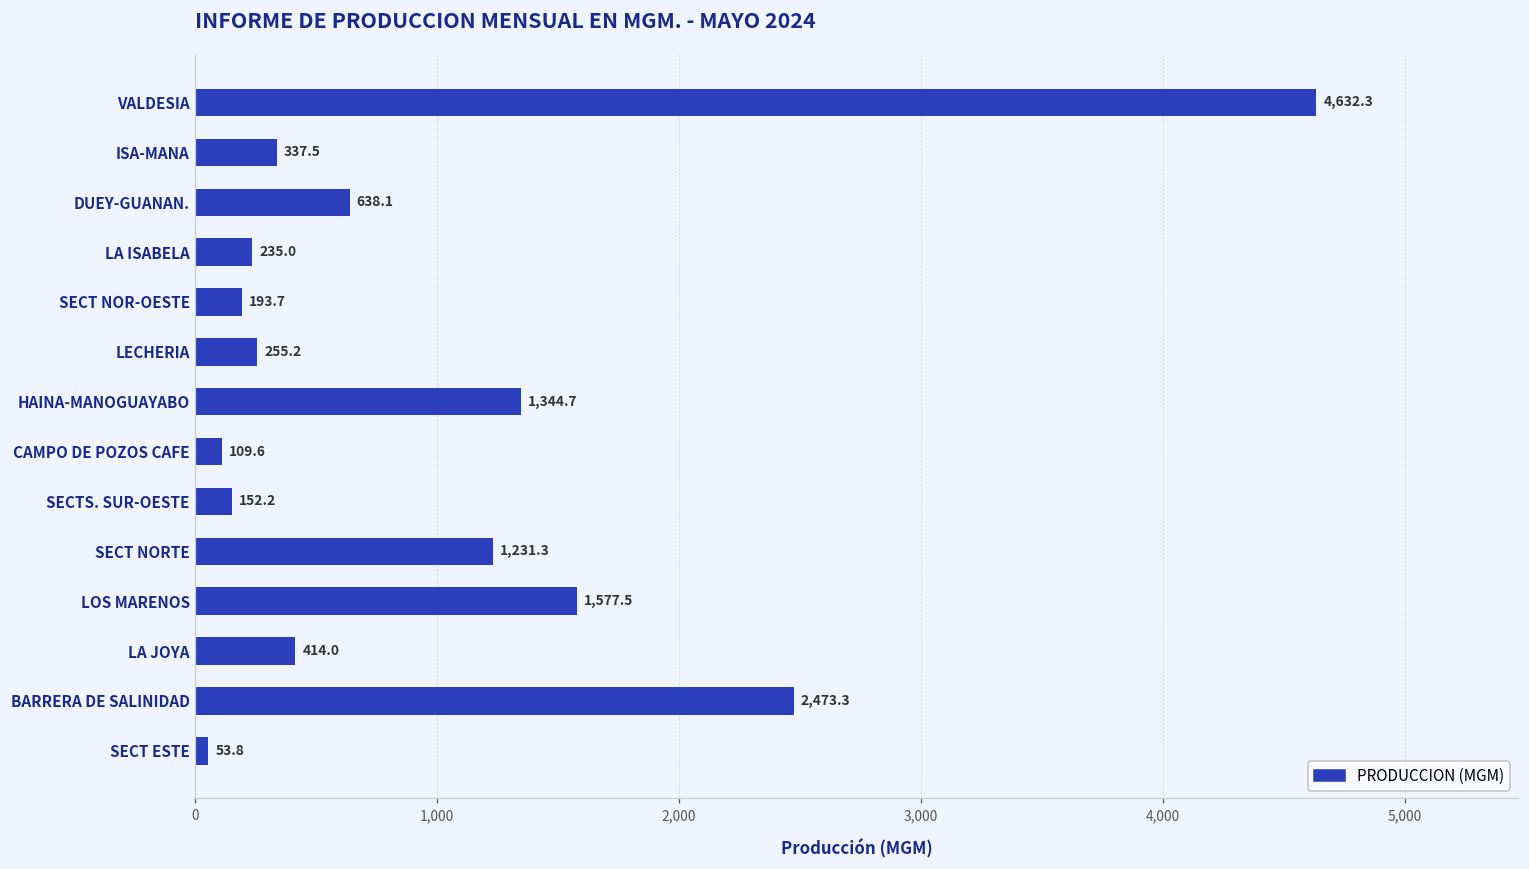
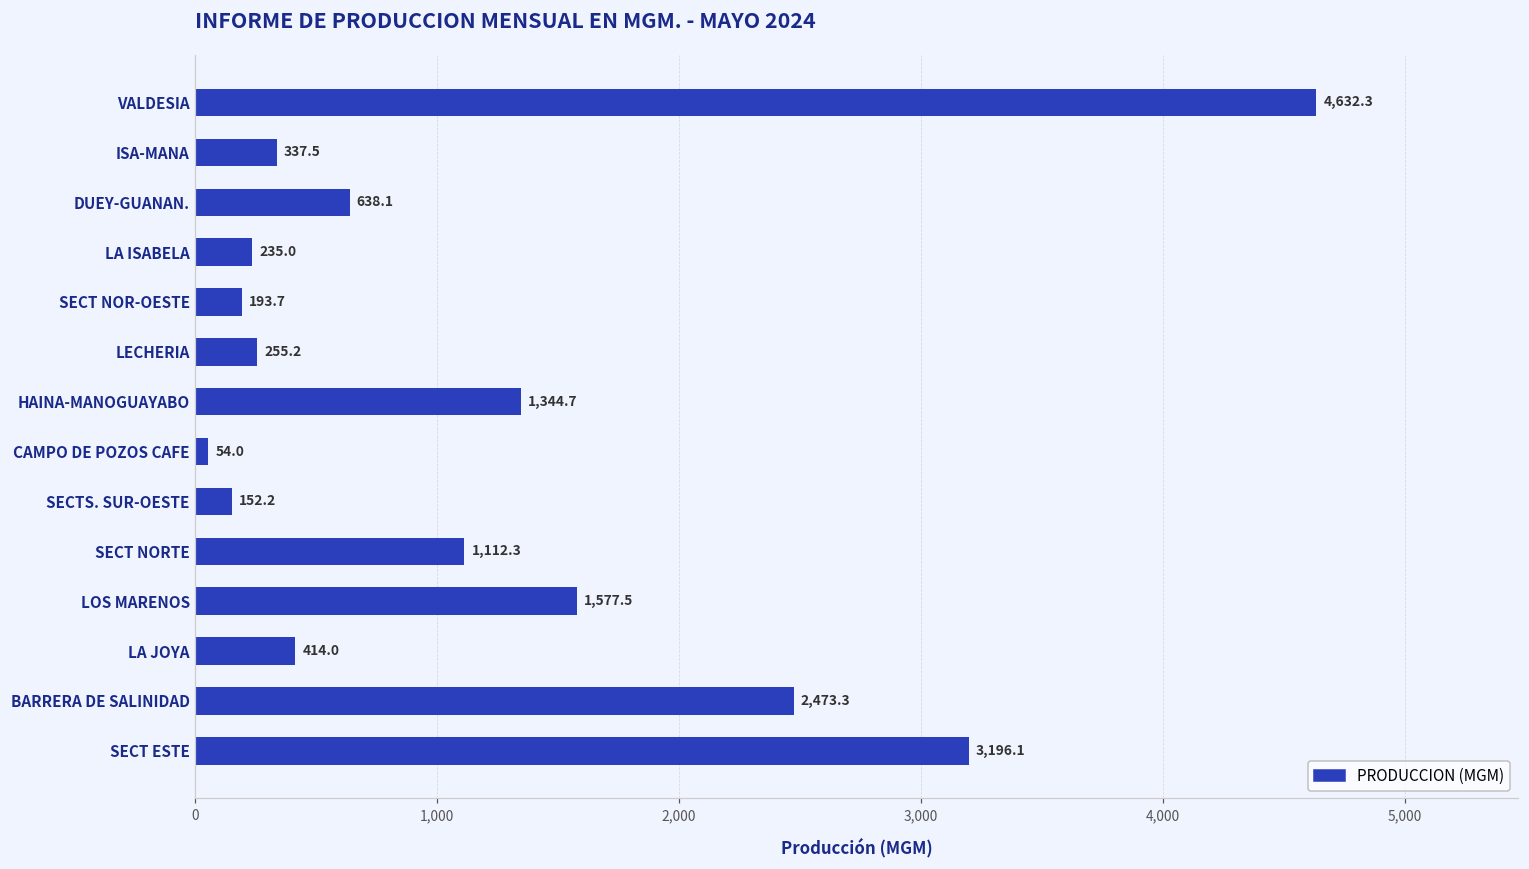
  {
    "VALDESIA": "4,632.3",
    "ISA-MANA": "337.5",
    "DUEY-GUANAN.": "638.1",
    "LA ISABELA": "235.0",
    "SECT NOR-OESTE": "193.7",
    "LECHERIA": "255.2",
    "HAINA-MANOGUAYABO": "1,344.7",
-   "CAMPO DE POZOS CAFE": "109.6",
+   "CAMPO DE POZOS CAFE": "54.0",
    "SECTS. SUR-OESTE": "152.2",
-   "SECT NORTE": "1,231.3",
+   "SECT NORTE": "1,112.3",
    "LOS MARENOS": "1,577.5",
    "LA JOYA": "414.0",
    "BARRERA DE SALINIDAD": "2,473.3",
-   "SECT ESTE": "53.8"
+   "SECT ESTE": "3,196.1"
  }
